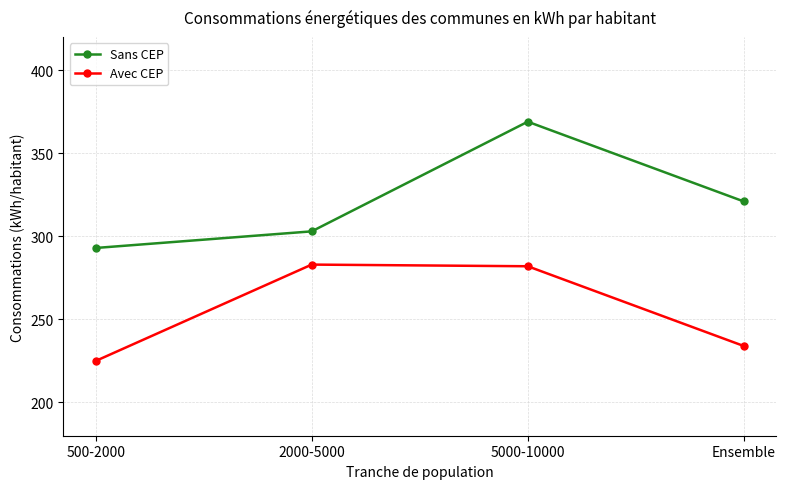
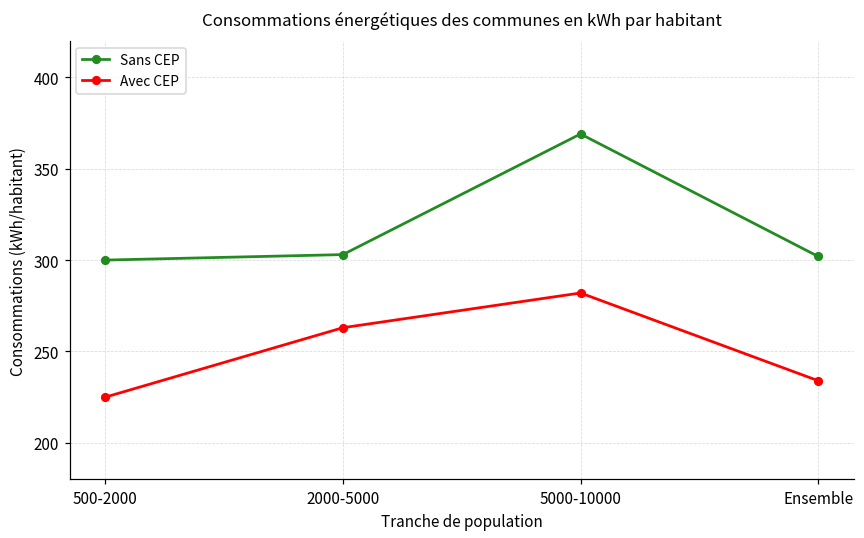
  {
    "Sans CEP": {
-     "500-2000": 293,
+     "500-2000": 300,
      "2000-5000": 303,
      "5000-10000": 369,
-     "Ensemble": 321
+     "Ensemble": 302
    },
    "Avec CEP": {
      "500-2000": 225,
-     "2000-5000": 283,
+     "2000-5000": 263,
      "5000-10000": 282,
      "Ensemble": 234
    }
  }
